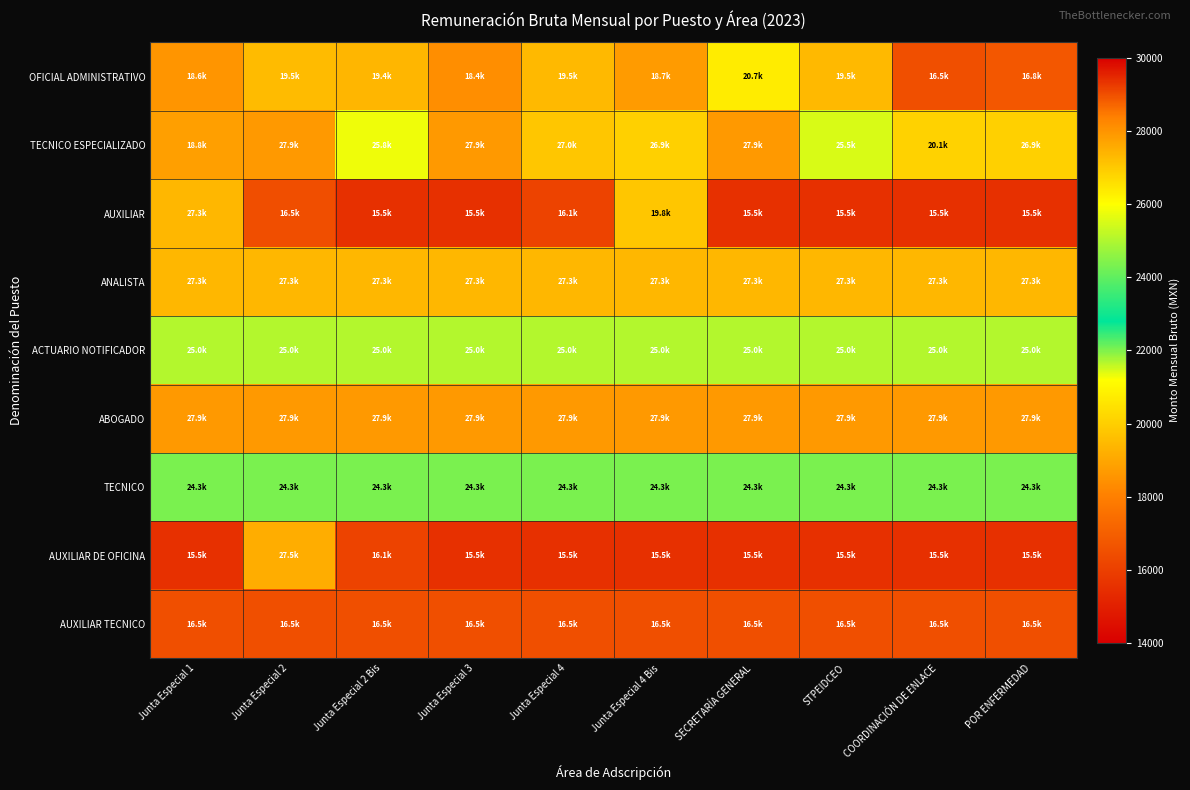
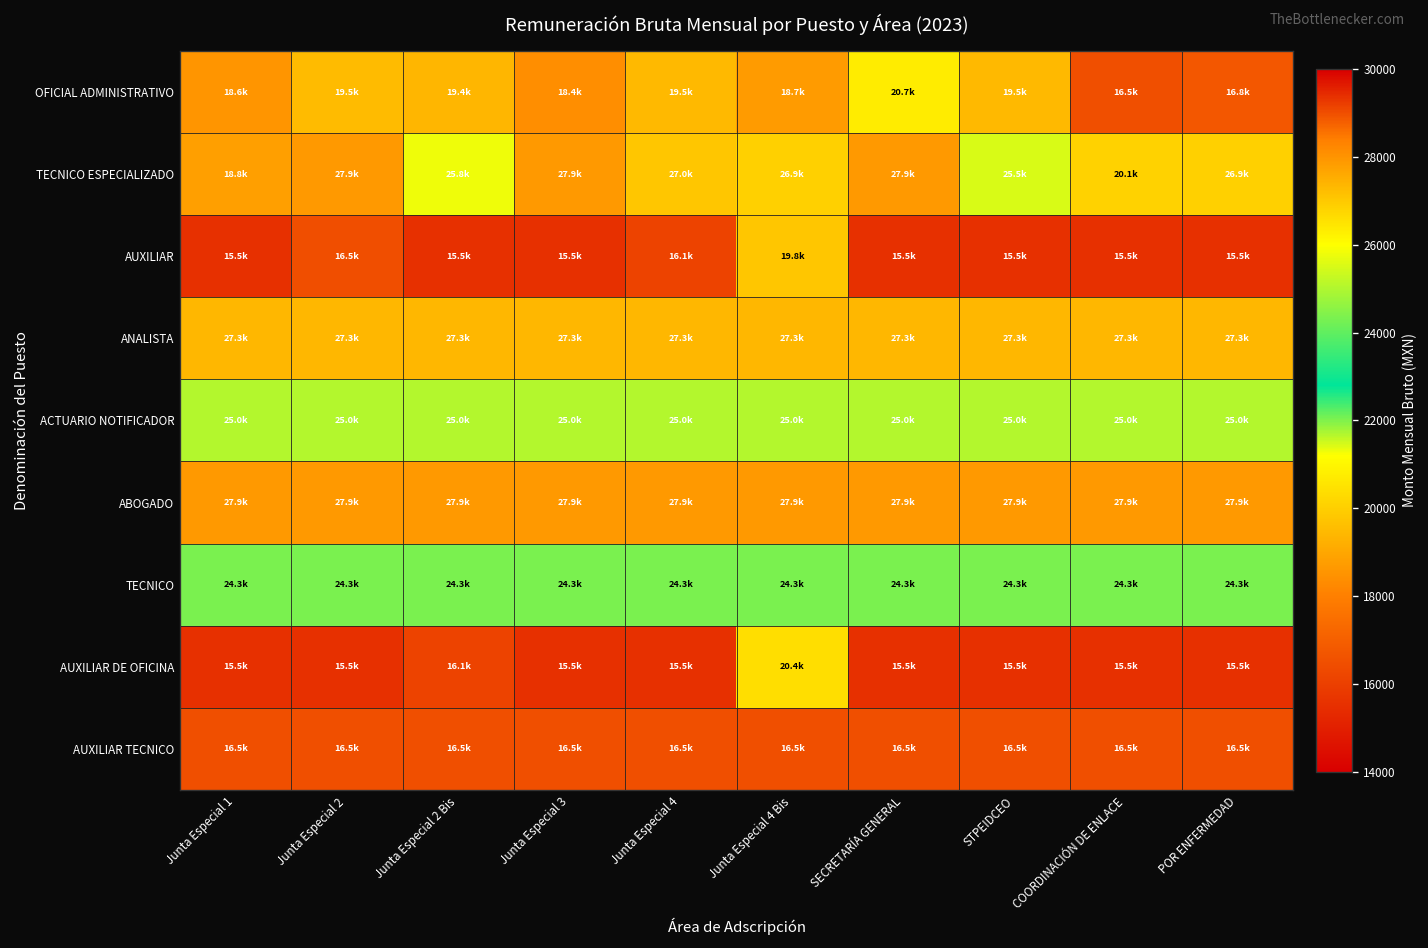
  {
    "OFICIAL ADMINISTRATIVO": {
      "Junta Especial 1": "18.6k",
      "Junta Especial 2": "19.5k",
      "Junta Especial 2 Bis": "19.4k",
      "Junta Especial 3": "18.4k",
      "Junta Especial 4": "19.5k",
      "Junta Especial 4 Bis": "18.7k",
      "SECRETARÍA GENERAL": "20.7k",
      "STPEIDCEO": "19.5k",
      "COORDINACIÓN DE ENLACE": "16.5k",
      "POR ENFERMEDAD": "16.8k"
    },
    "TECNICO ESPECIALIZADO": {
      "Junta Especial 1": "18.8k",
      "Junta Especial 2": "27.9k",
      "Junta Especial 2 Bis": "25.8k",
      "Junta Especial 3": "27.9k",
      "Junta Especial 4": "27.0k",
      "Junta Especial 4 Bis": "26.9k",
      "SECRETARÍA GENERAL": "27.9k",
      "STPEIDCEO": "25.5k",
      "COORDINACIÓN DE ENLACE": "20.1k",
      "POR ENFERMEDAD": "26.9k"
    },
    "AUXILIAR": {
-     "Junta Especial 1": "27.3k",
+     "Junta Especial 1": "15.5k",
      "Junta Especial 2": "16.5k",
      "Junta Especial 2 Bis": "15.5k",
      "Junta Especial 3": "15.5k",
      "Junta Especial 4": "16.1k",
      "Junta Especial 4 Bis": "19.8k",
      "SECRETARÍA GENERAL": "15.5k",
      "STPEIDCEO": "15.5k",
      "COORDINACIÓN DE ENLACE": "15.5k",
      "POR ENFERMEDAD": "15.5k"
    },
    "ANALISTA": {
      "Junta Especial 1": "27.3k",
      "Junta Especial 2": "27.3k",
      "Junta Especial 2 Bis": "27.3k",
      "Junta Especial 3": "27.3k",
      "Junta Especial 4": "27.3k",
      "Junta Especial 4 Bis": "27.3k",
      "SECRETARÍA GENERAL": "27.3k",
      "STPEIDCEO": "27.3k",
      "COORDINACIÓN DE ENLACE": "27.3k",
      "POR ENFERMEDAD": "27.3k"
    },
    "ACTUARIO NOTIFICADOR": {
      "Junta Especial 1": "25.0k",
      "Junta Especial 2": "25.0k",
      "Junta Especial 2 Bis": "25.0k",
      "Junta Especial 3": "25.0k",
      "Junta Especial 4": "25.0k",
      "Junta Especial 4 Bis": "25.0k",
      "SECRETARÍA GENERAL": "25.0k",
      "STPEIDCEO": "25.0k",
      "COORDINACIÓN DE ENLACE": "25.0k",
      "POR ENFERMEDAD": "25.0k"
    },
    "ABOGADO": {
      "Junta Especial 1": "27.9k",
      "Junta Especial 2": "27.9k",
      "Junta Especial 2 Bis": "27.9k",
      "Junta Especial 3": "27.9k",
      "Junta Especial 4": "27.9k",
      "Junta Especial 4 Bis": "27.9k",
      "SECRETARÍA GENERAL": "27.9k",
      "STPEIDCEO": "27.9k",
      "COORDINACIÓN DE ENLACE": "27.9k",
      "POR ENFERMEDAD": "27.9k"
    },
    "TECNICO": {
      "Junta Especial 1": "24.3k",
      "Junta Especial 2": "24.3k",
      "Junta Especial 2 Bis": "24.3k",
      "Junta Especial 3": "24.3k",
      "Junta Especial 4": "24.3k",
      "Junta Especial 4 Bis": "24.3k",
      "SECRETARÍA GENERAL": "24.3k",
      "STPEIDCEO": "24.3k",
      "COORDINACIÓN DE ENLACE": "24.3k",
      "POR ENFERMEDAD": "24.3k"
    },
    "AUXILIAR DE OFICINA": {
      "Junta Especial 1": "15.5k",
-     "Junta Especial 2": "27.5k",
+     "Junta Especial 2": "15.5k",
      "Junta Especial 2 Bis": "16.1k",
      "Junta Especial 3": "15.5k",
      "Junta Especial 4": "15.5k",
-     "Junta Especial 4 Bis": "15.5k",
+     "Junta Especial 4 Bis": "20.4k",
      "SECRETARÍA GENERAL": "15.5k",
      "STPEIDCEO": "15.5k",
      "COORDINACIÓN DE ENLACE": "15.5k",
      "POR ENFERMEDAD": "15.5k"
    },
    "AUXILIAR TECNICO": {
      "Junta Especial 1": "16.5k",
      "Junta Especial 2": "16.5k",
      "Junta Especial 2 Bis": "16.5k",
      "Junta Especial 3": "16.5k",
      "Junta Especial 4": "16.5k",
      "Junta Especial 4 Bis": "16.5k",
      "SECRETARÍA GENERAL": "16.5k",
      "STPEIDCEO": "16.5k",
      "COORDINACIÓN DE ENLACE": "16.5k",
      "POR ENFERMEDAD": "16.5k"
    }
  }
